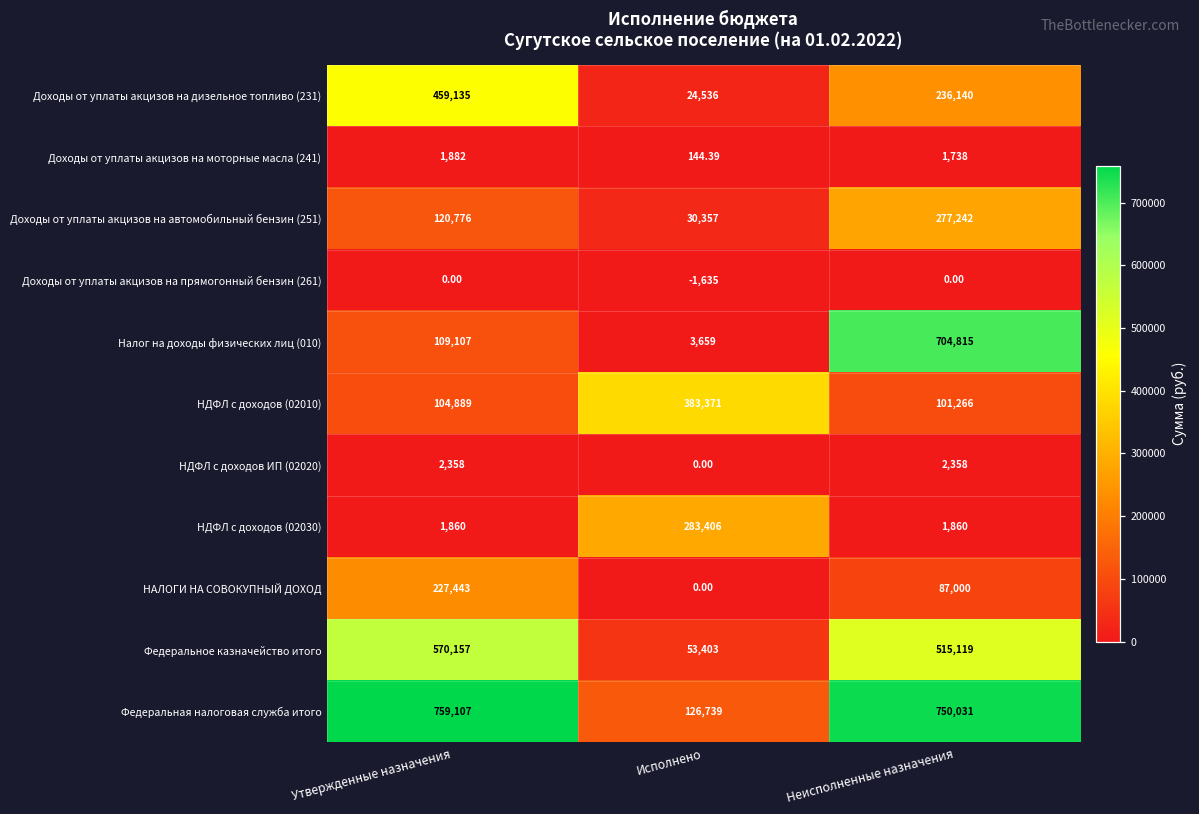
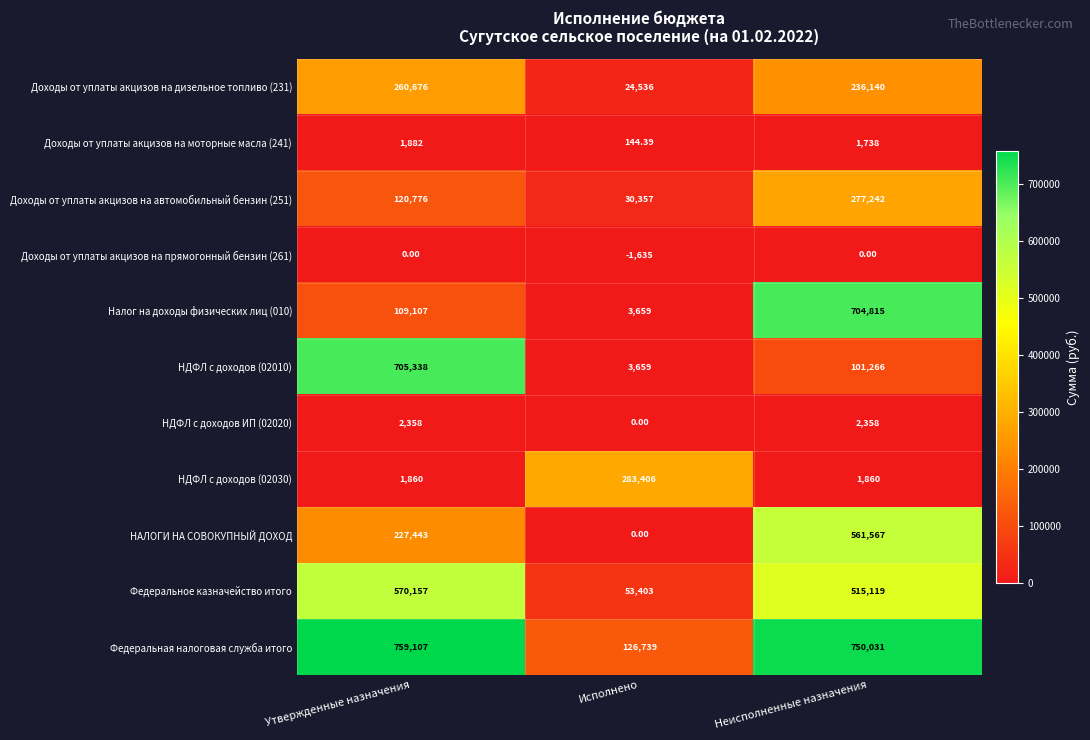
  {
    "Доходы от уплаты акцизов на дизельное топливо (231)": {
-     "Утвержденные назначения": "459,135",
+     "Утвержденные назначения": "260,676",
      "Исполнено": "24,536",
      "Неисполненные назначения": "236,140"
    },
    "Доходы от уплаты акцизов на моторные масла (241)": {
      "Утвержденные назначения": "1,882",
      "Исполнено": "144.39",
      "Неисполненные назначения": "1,738"
    },
    "Доходы от уплаты акцизов на автомобильный бензин (251)": {
      "Утвержденные назначения": "120,776",
      "Исполнено": "30,357",
      "Неисполненные назначения": "277,242"
    },
    "Доходы от уплаты акцизов на прямогонный бензин (261)": {
      "Утвержденные назначения": "0.00",
      "Исполнено": "-1,635",
      "Неисполненные назначения": "0.00"
    },
    "Налог на доходы физических лиц (010)": {
      "Утвержденные назначения": "109,107",
      "Исполнено": "3,659",
      "Неисполненные назначения": "704,815"
    },
    "НДФЛ с доходов (02010)": {
-     "Утвержденные назначения": "104,889",
-     "Исполнено": "383,371",
+     "Утвержденные назначения": "705,338",
+     "Исполнено": "3,659",
      "Неисполненные назначения": "101,266"
    },
    "НДФЛ с доходов ИП (02020)": {
      "Утвержденные назначения": "2,358",
      "Исполнено": "0.00",
      "Неисполненные назначения": "2,358"
    },
    "НДФЛ с доходов (02030)": {
      "Утвержденные назначения": "1,860",
      "Исполнено": "283,406",
      "Неисполненные назначения": "1,860"
    },
    "НАЛОГИ НА СОВОКУПНЫЙ ДОХОД": {
      "Утвержденные назначения": "227,443",
      "Исполнено": "0.00",
-     "Неисполненные назначения": "87,000"
+     "Неисполненные назначения": "561,567"
    },
    "Федеральное казначейство итого": {
      "Утвержденные назначения": "570,157",
      "Исполнено": "53,403",
      "Неисполненные назначения": "515,119"
    },
    "Федеральная налоговая служба итого": {
      "Утвержденные назначения": "759,107",
      "Исполнено": "126,739",
      "Неисполненные назначения": "750,031"
    }
  }
